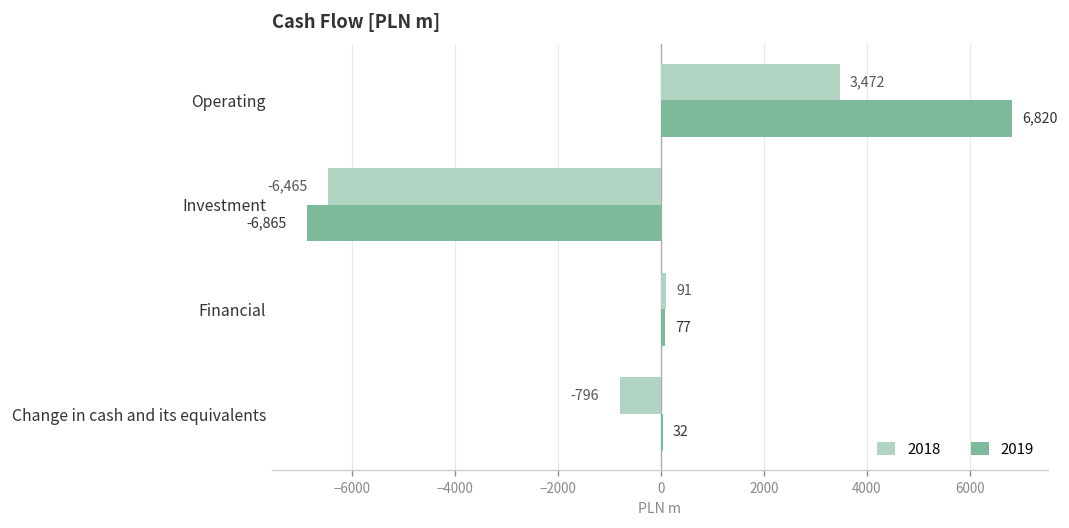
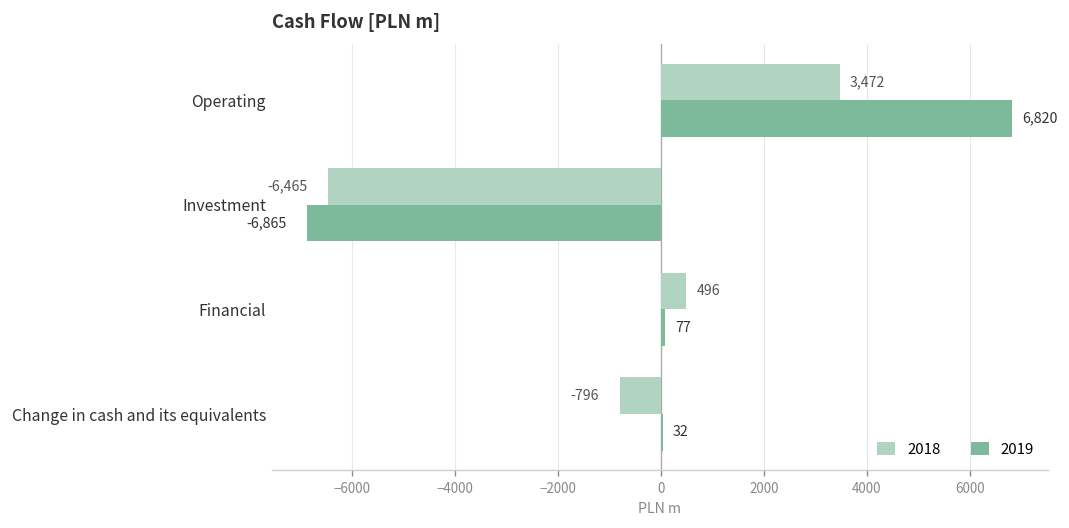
  {
    "2018": {
      "Operating": "3,472",
      "Investment": "-6,465",
-     "Financial": "91",
+     "Financial": "496",
      "Change in cash and its equivalents": "-796"
    },
    "2019": {
      "Operating": "6,820",
      "Investment": "-6,865",
      "Financial": "77",
      "Change in cash and its equivalents": "32"
    }
  }
